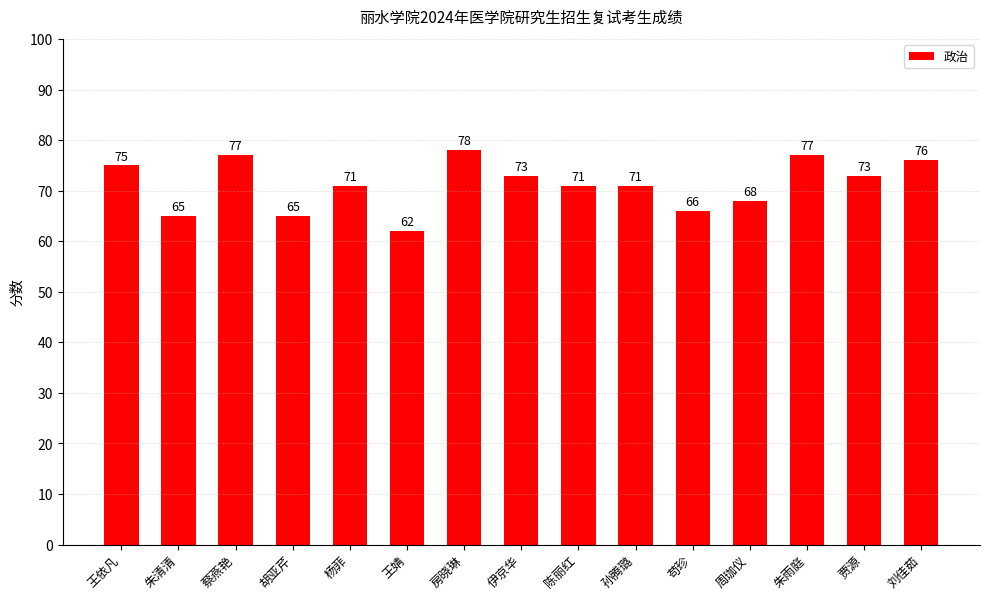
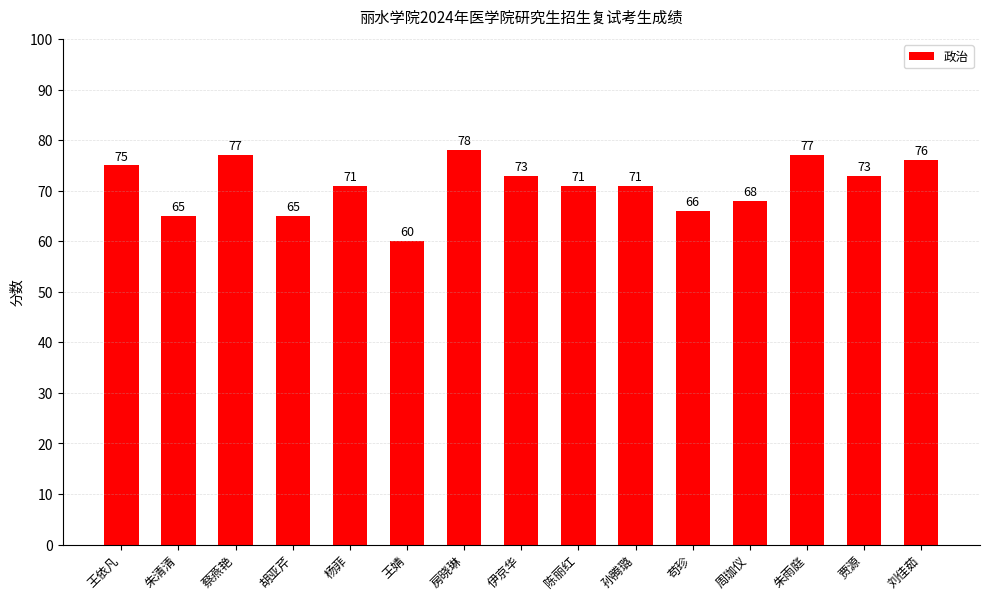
  {
    "王依凡": 75,
    "朱清清": 65,
    "蔡燕艳": 77,
    "胡亚芹": 65,
    "杨菲": 71,
-   "王婧": 62,
+   "王婧": 60,
    "房晓琳": 78,
    "伊京华": 73,
    "陈丽红": 71,
    "孙腾璐": 71,
    "苟珍": 66,
    "周珈仪": 68,
    "朱雨庭": 77,
    "贾源": 73,
    "刘佳茹": 76
  }
